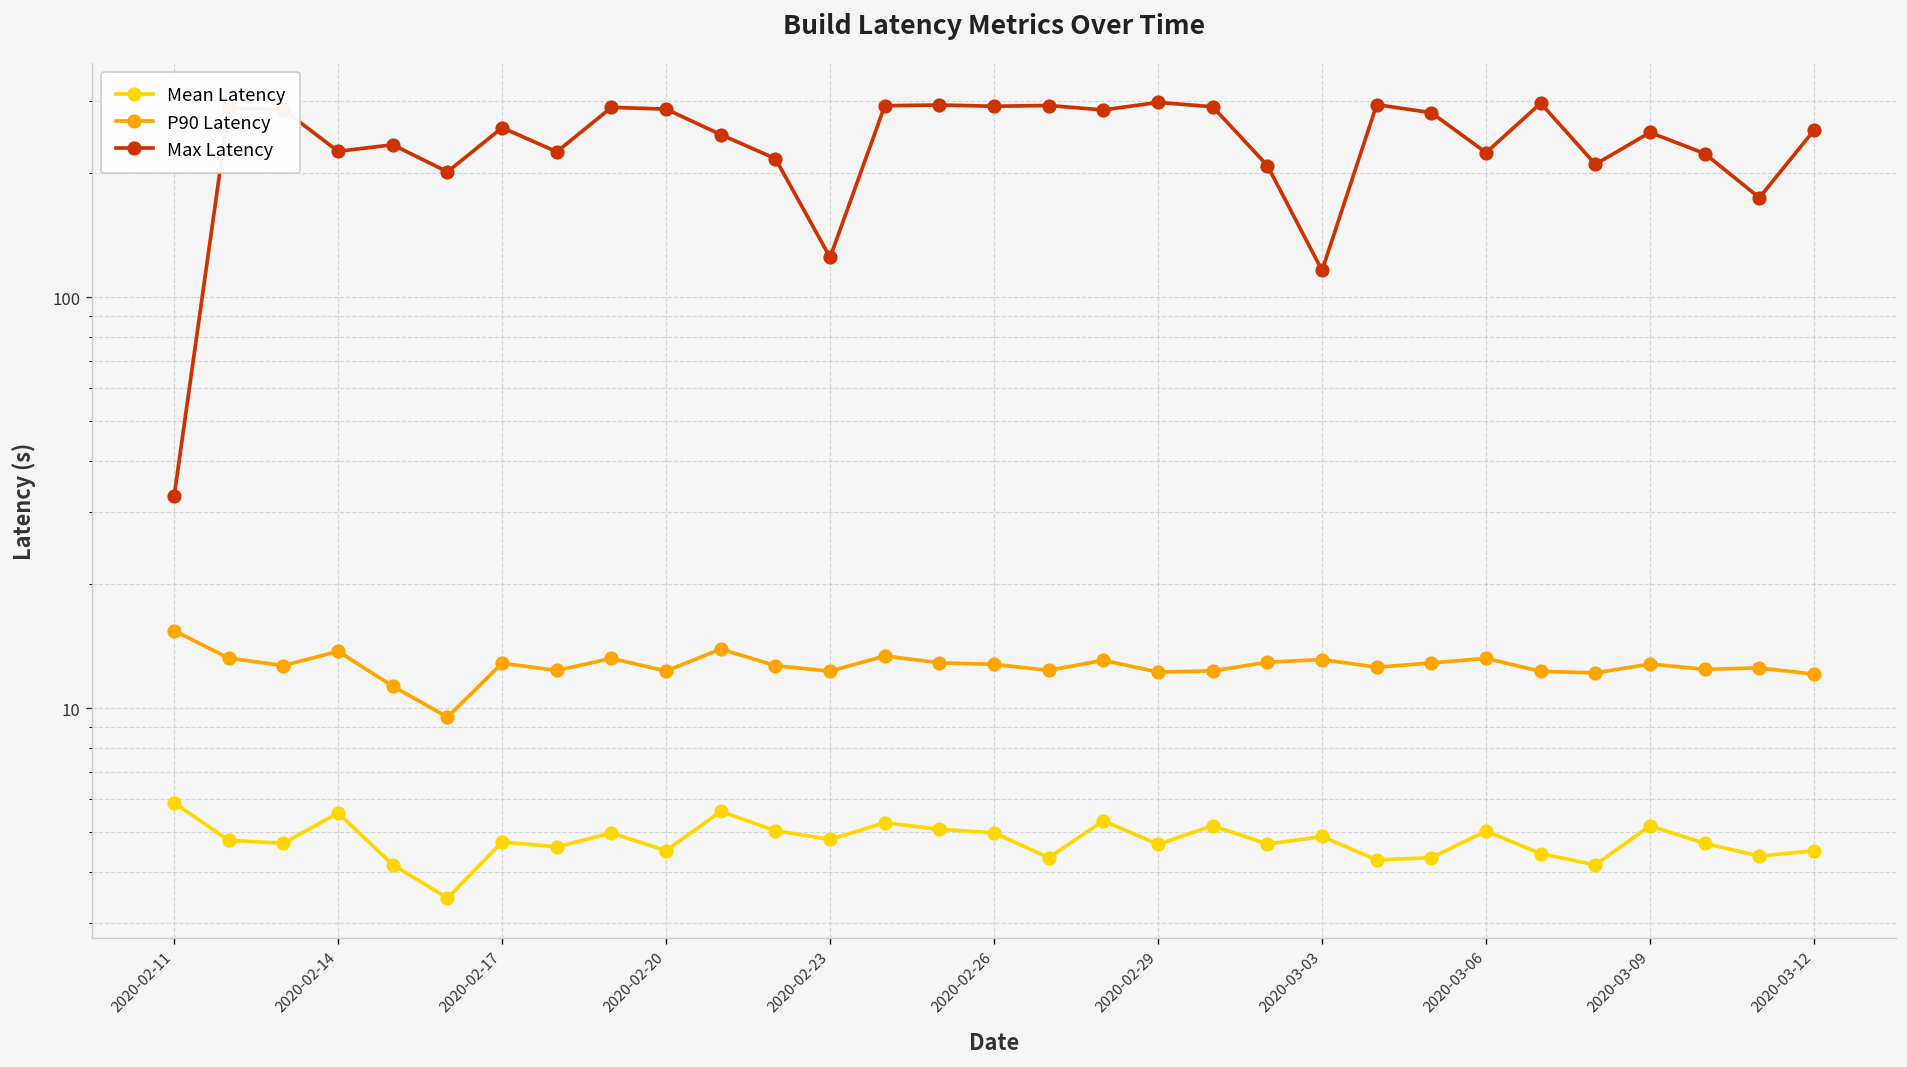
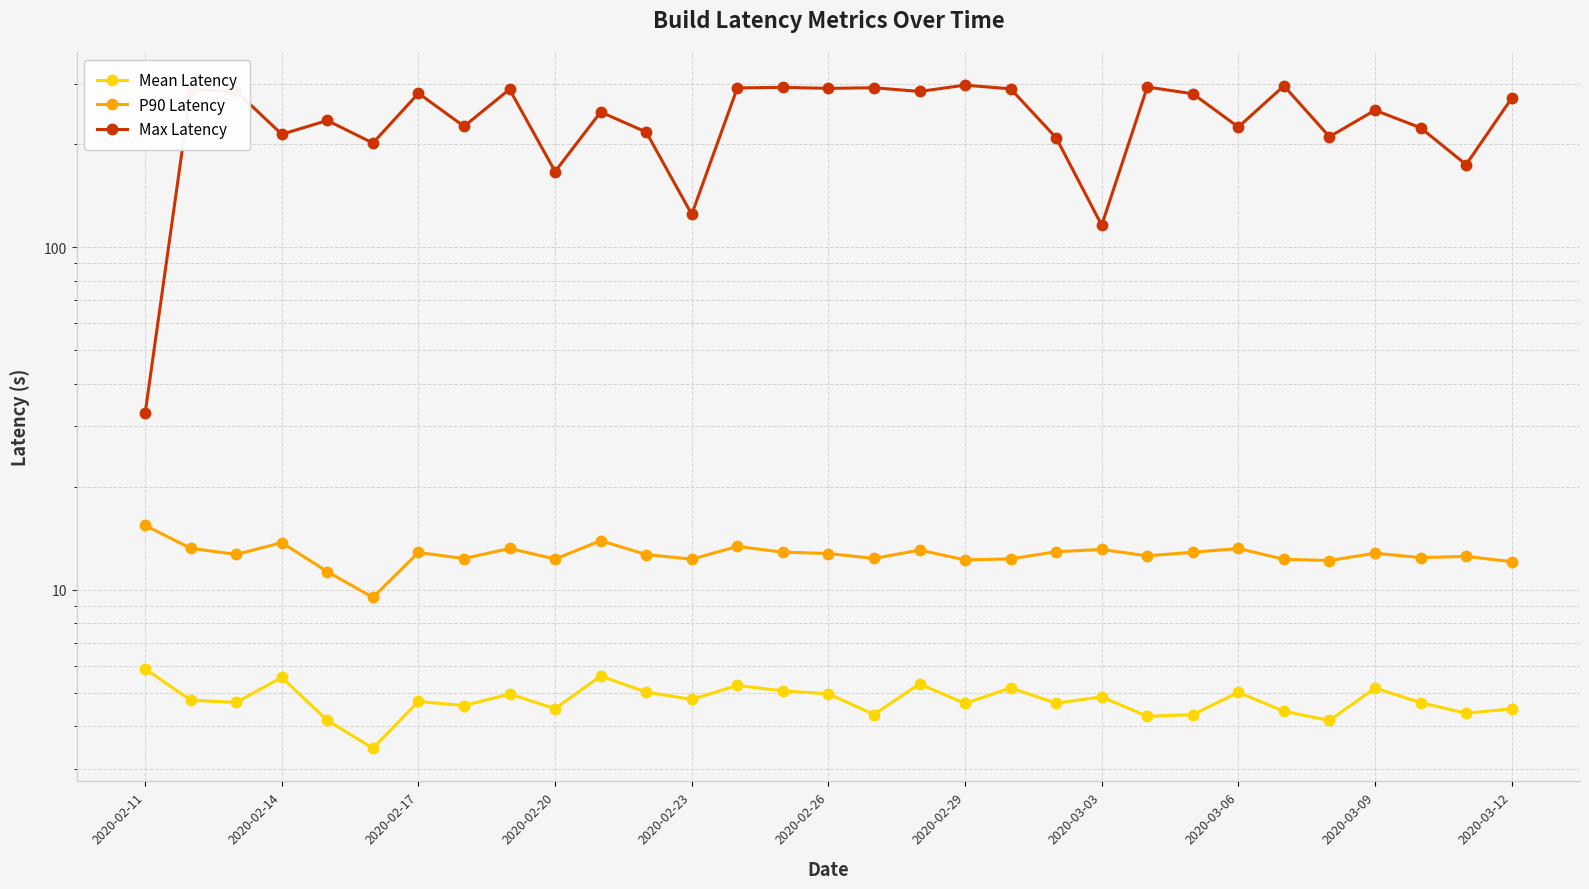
  {
    "Max Latency": {
      "2020-02-11": 33,
-     "2020-02-14": 230,
-     "2020-02-17": 260,
-     "2020-02-20": 290,
+     "2020-02-14": 210,
+     "2020-02-17": 280,
+     "2020-02-20": 170,
      "2020-02-23": 125,
      "2020-02-26": 290,
      "2020-02-29": 300,
      "2020-03-03": 116,
      "2020-03-06": 220,
      "2020-03-09": 250,
-     "2020-03-12": 250
+     "2020-03-12": 270
    }
  }
